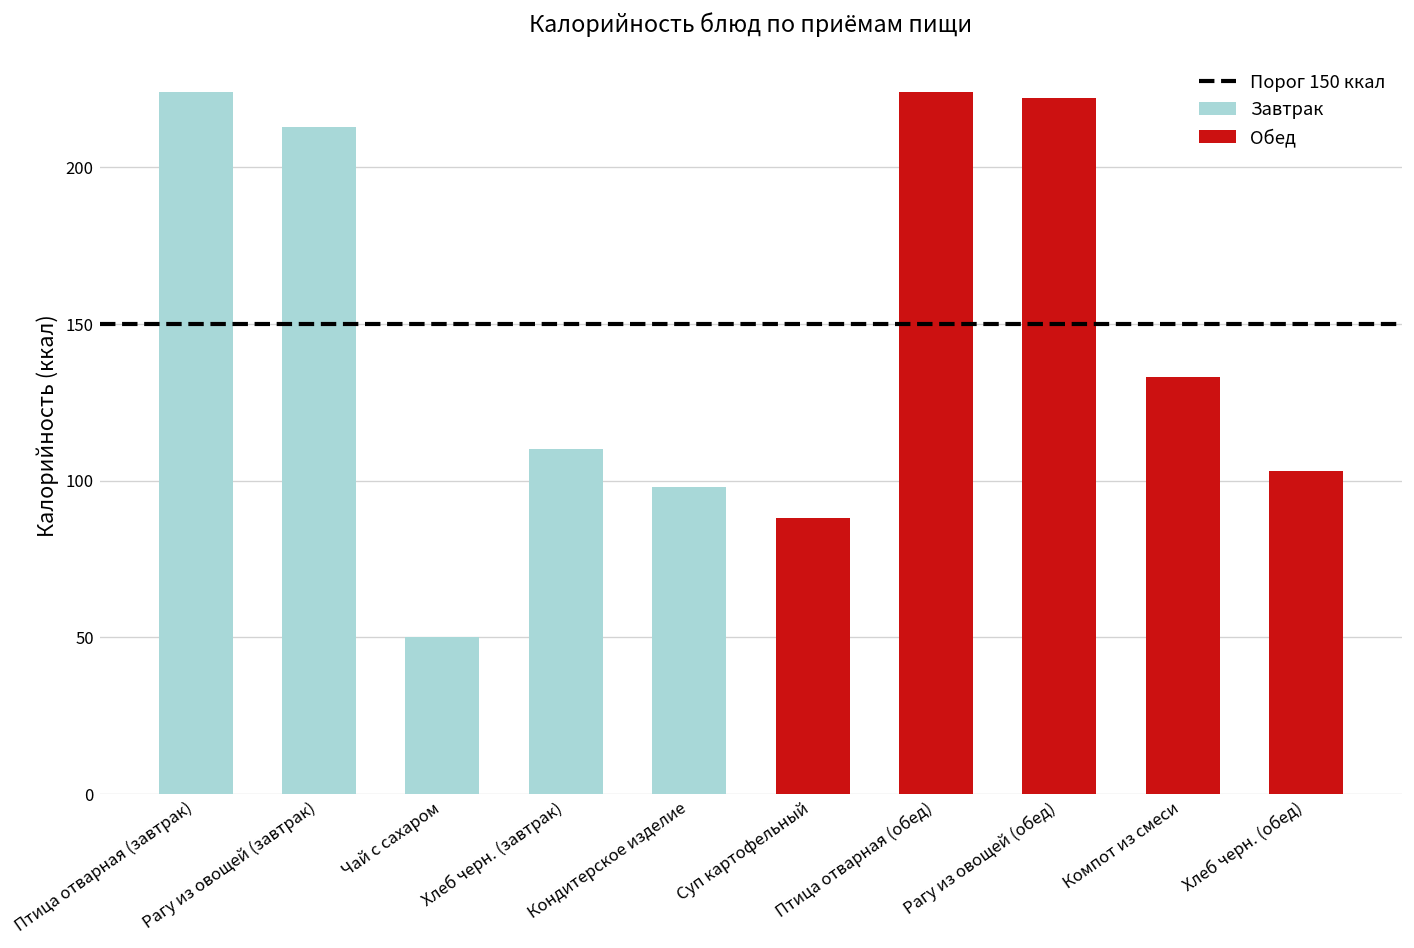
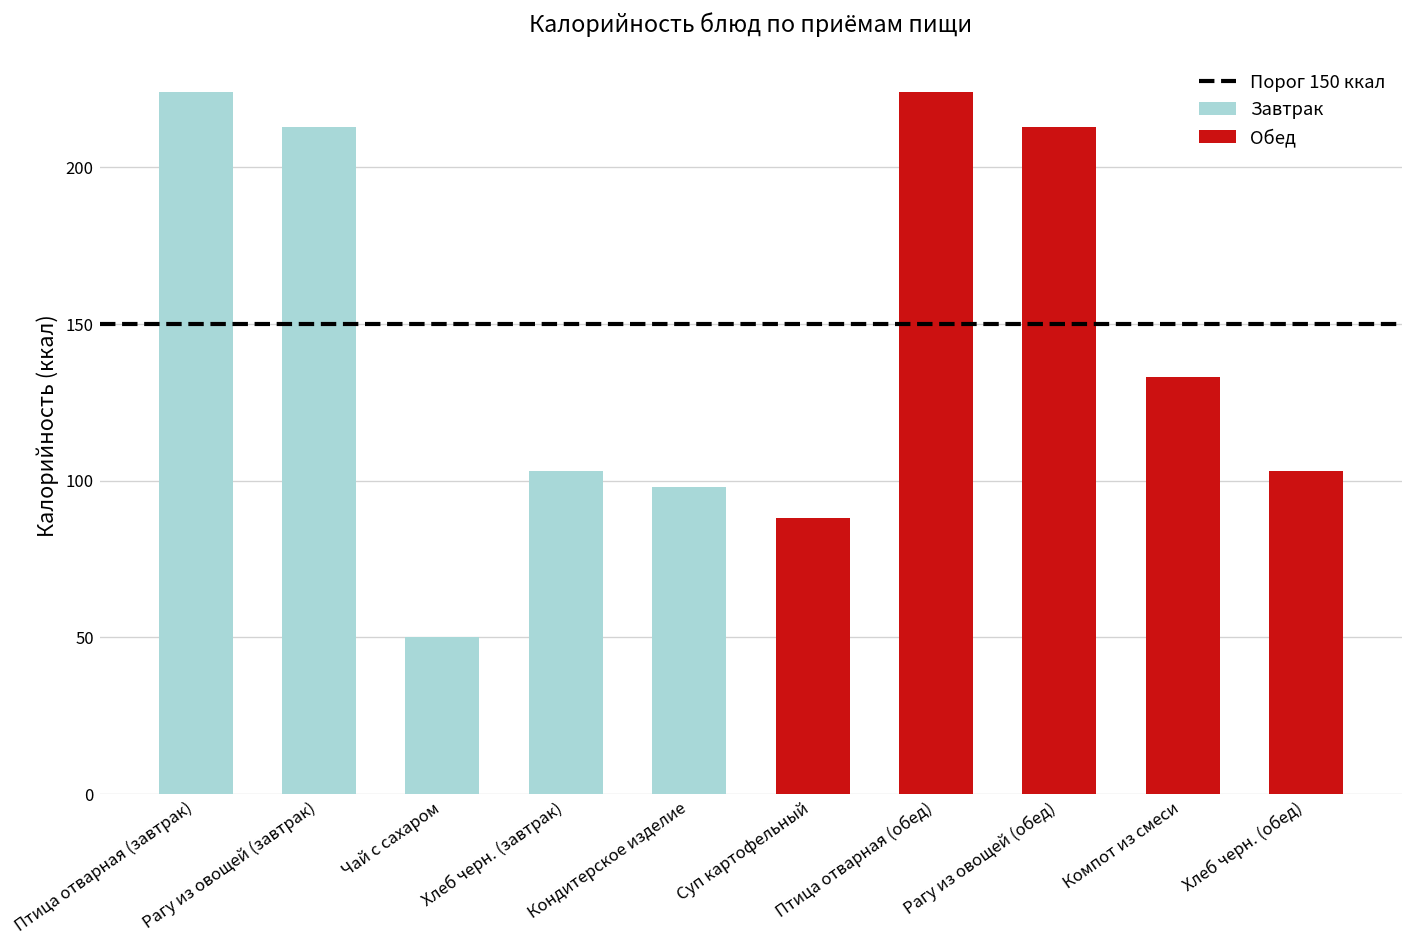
  {
    "Завтрак": {
      "Птица отварная (завтрак)": 224,
      "Рагу из овощей (завтрак)": 213,
      "Чай с сахаром": 50,
-     "Хлеб черн. (завтрак)": 110,
+     "Хлеб черн. (завтрак)": 103,
      "Кондитерское изделие": 98
    },
    "Обед": {
      "Суп картофельный": 88,
      "Птица отварная (обед)": 224,
-     "Рагу из овощей (обед)": 222,
+     "Рагу из овощей (обед)": 213,
      "Компот из смеси": 133,
      "Хлеб черн. (обед)": 103
    }
  }
